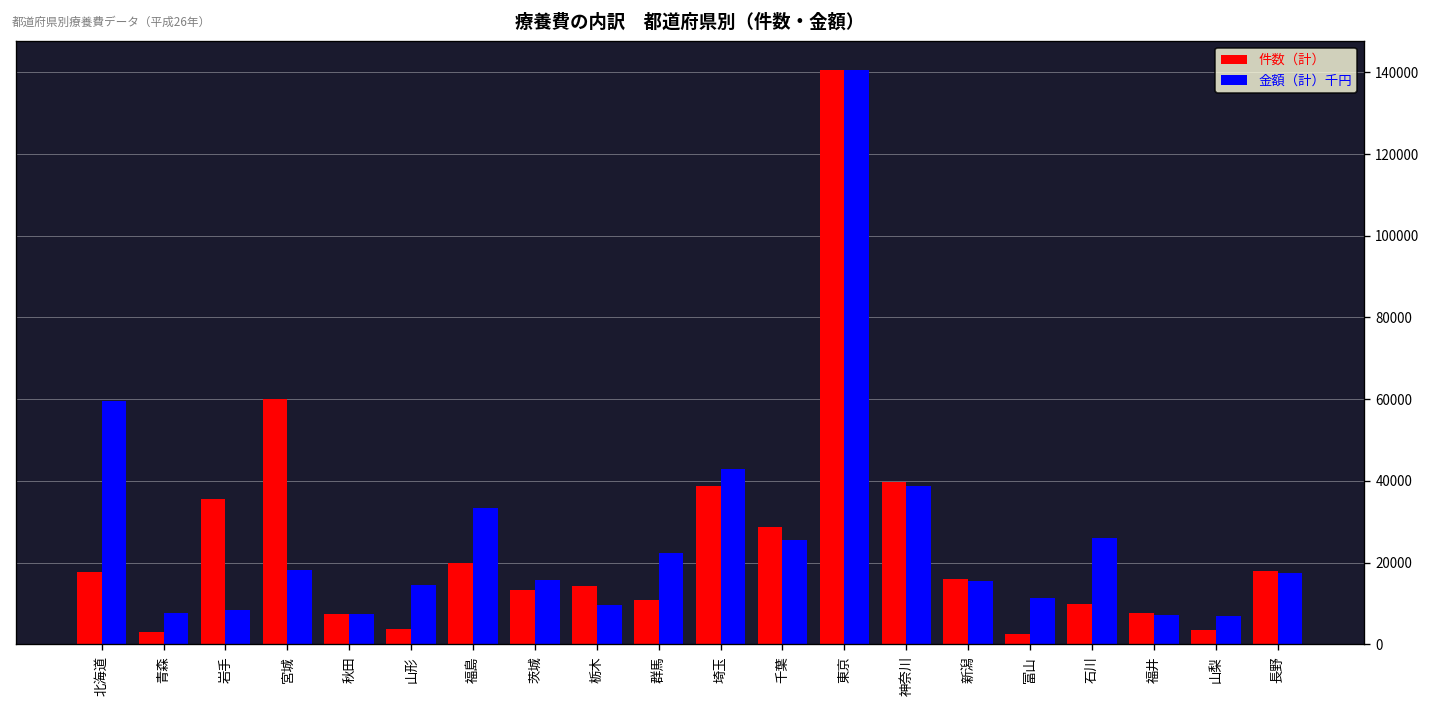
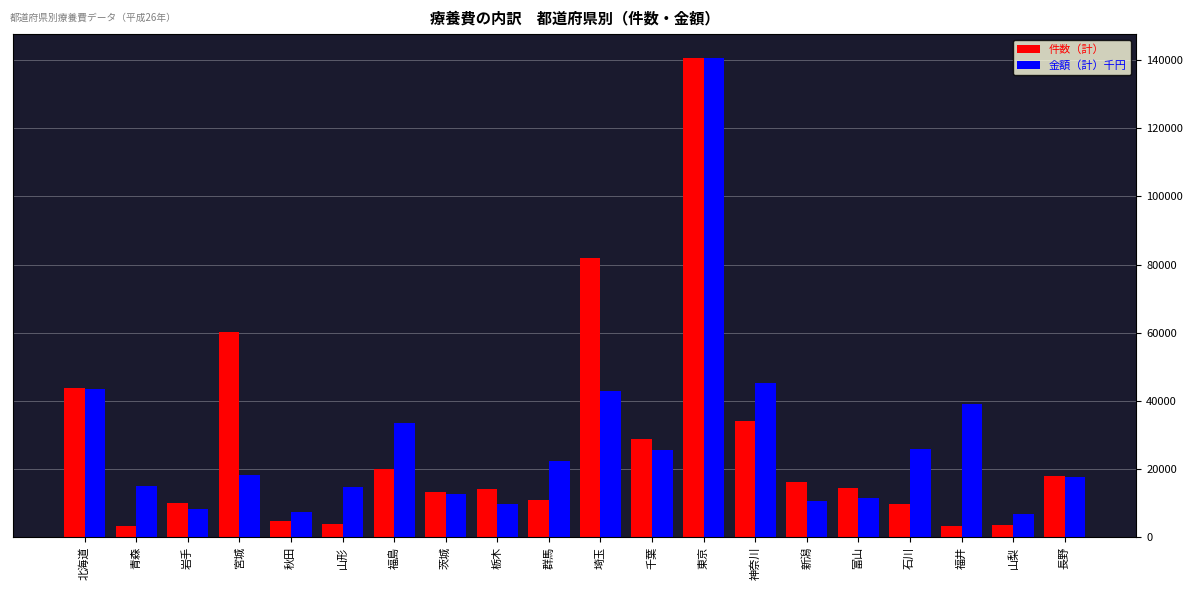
  {
    "件数（計）": {
-     "北海道": 18000,
+     "北海道": 44000,
      "青森": 3000,
-     "岩手": 36000,
+     "岩手": 10000,
      "宮城": 60000,
-     "秋田": 7000,
+     "秋田": 5000,
      "山形": 4000,
      "福島": 20000,
      "茨城": 13000,
      "栃木": 14000,
      "群馬": 11000,
-     "埼玉": 39000,
+     "埼玉": 82000,
      "千葉": 29000,
      "東京": 141000,
-     "神奈川": 40000,
+     "神奈川": 34000,
      "新潟": 16000,
-     "富山": 2000,
+     "富山": 14000,
      "石川": 10000,
-     "福井": 8000,
+     "福井": 3000,
      "山梨": 3000,
      "長野": 18000
    },
    "金額（計）千円": {
-     "北海道": 60000,
-     "青森": 8000,
+     "北海道": 44000,
+     "青森": 15000,
      "岩手": 8000,
      "宮城": 18000,
      "秋田": 7000,
      "山形": 15000,
      "福島": 33000,
-     "茨城": 16000,
+     "茨城": 13000,
      "栃木": 10000,
      "群馬": 22000,
      "埼玉": 43000,
      "千葉": 25000,
      "東京": 141000,
-     "神奈川": 39000,
-     "新潟": 15000,
+     "神奈川": 45000,
+     "新潟": 11000,
      "富山": 11000,
      "石川": 26000,
-     "福井": 7000,
+     "福井": 39000,
      "山梨": 7000,
      "長野": 17000
    }
  }
